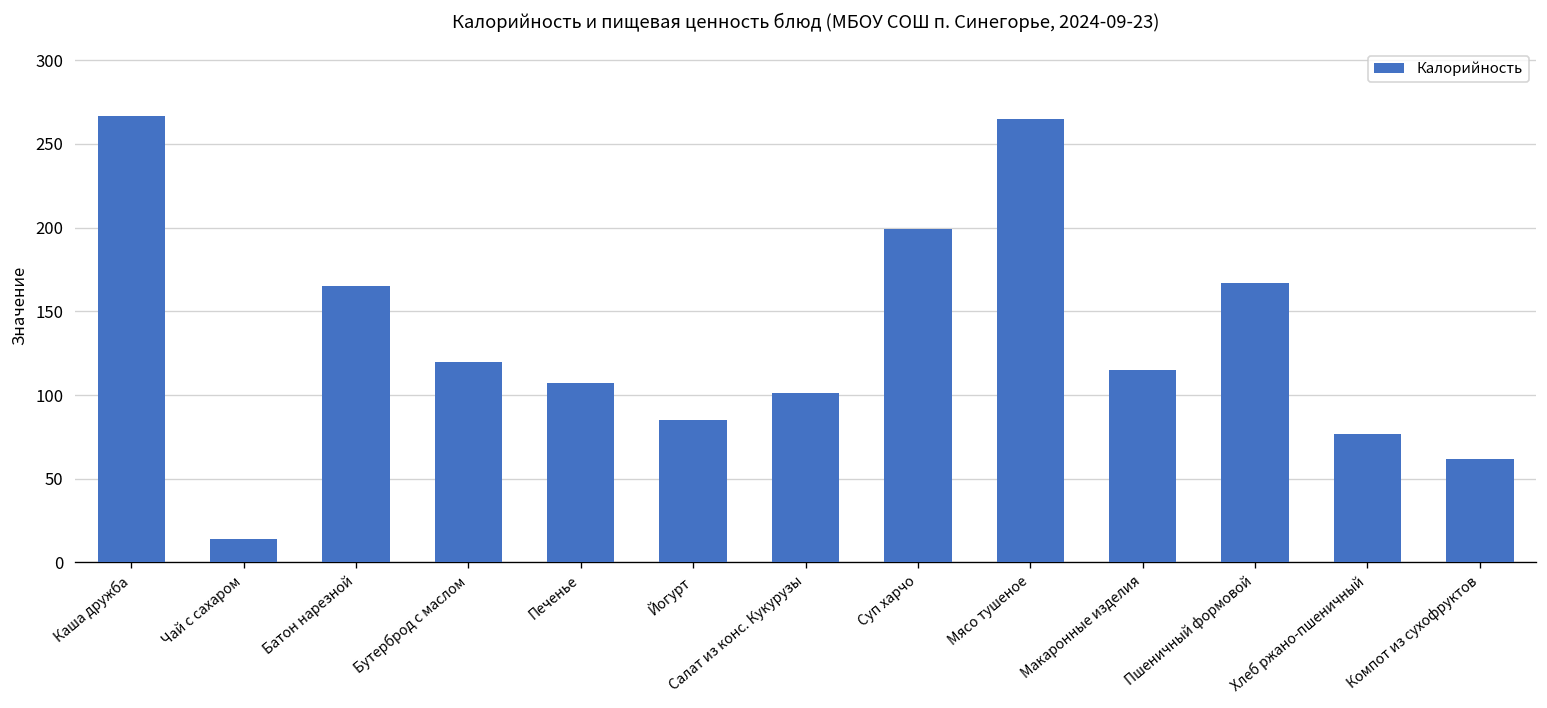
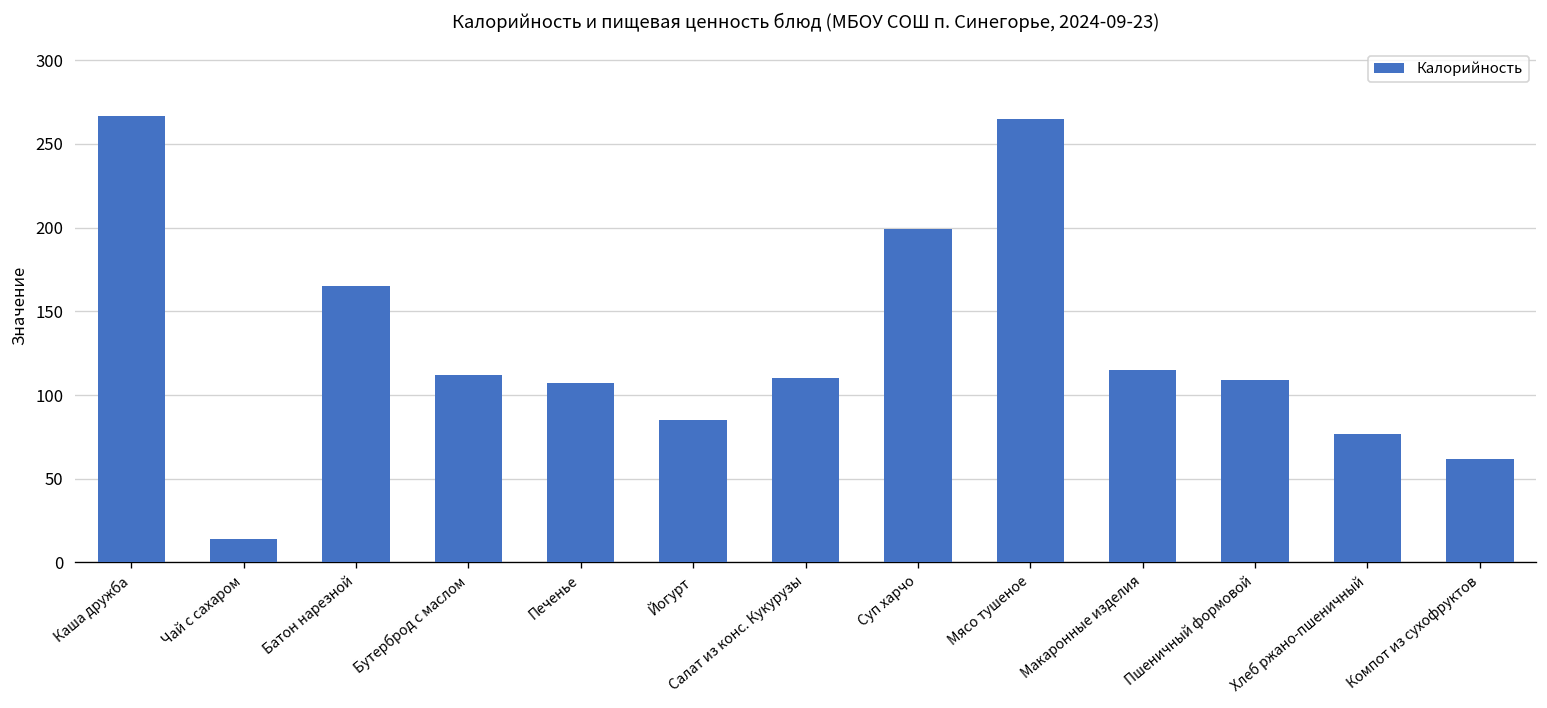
  {
    "Каша дружба": 267,
    "Чай с сахаром": 14,
    "Батон нарезной": 165,
-   "Бутерброд с маслом": 120,
+   "Бутерброд с маслом": 112,
    "Печенье": 107,
    "Йогурт": 85,
-   "Салат из конс. Кукурузы": 101,
+   "Салат из конс. Кукурузы": 110,
    "Суп харчо": 199,
    "Мясо тушеное": 265,
    "Макаронные изделия": 115,
-   "Пшеничный формовой": 167,
+   "Пшеничный формовой": 109,
    "Хлеб ржано-пшеничный": 77,
    "Компот из сухофруктов": 62
  }
